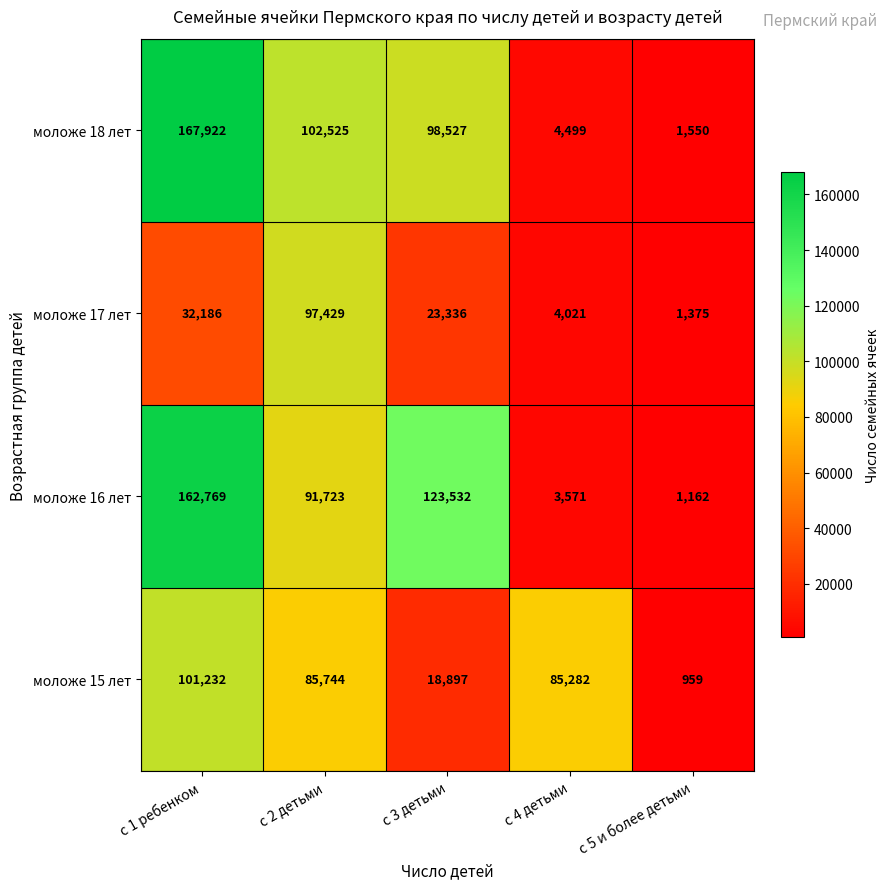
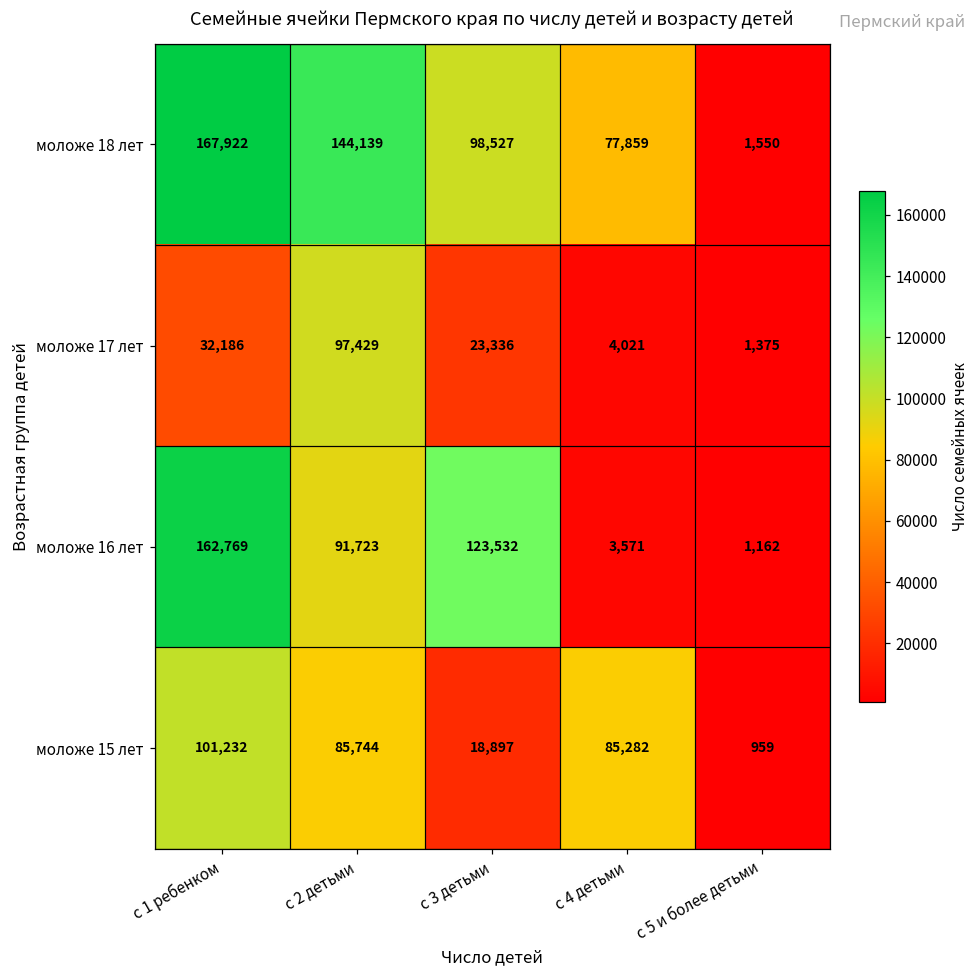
  {
    "моложе 18 лет": {
      "с 1 ребенком": "167,922",
-     "с 2 детьми": "102,525",
+     "с 2 детьми": "144,139",
      "с 3 детьми": "98,527",
-     "с 4 детьми": "4,499",
+     "с 4 детьми": "77,859",
      "с 5 и более детьми": "1,550"
    },
    "моложе 17 лет": {
      "с 1 ребенком": "32,186",
      "с 2 детьми": "97,429",
      "с 3 детьми": "23,336",
      "с 4 детьми": "4,021",
      "с 5 и более детьми": "1,375"
    },
    "моложе 16 лет": {
      "с 1 ребенком": "162,769",
      "с 2 детьми": "91,723",
      "с 3 детьми": "123,532",
      "с 4 детьми": "3,571",
      "с 5 и более детьми": "1,162"
    },
    "моложе 15 лет": {
      "с 1 ребенком": "101,232",
      "с 2 детьми": "85,744",
      "с 3 детьми": "18,897",
      "с 4 детьми": "85,282",
      "с 5 и более детьми": "959"
    }
  }
